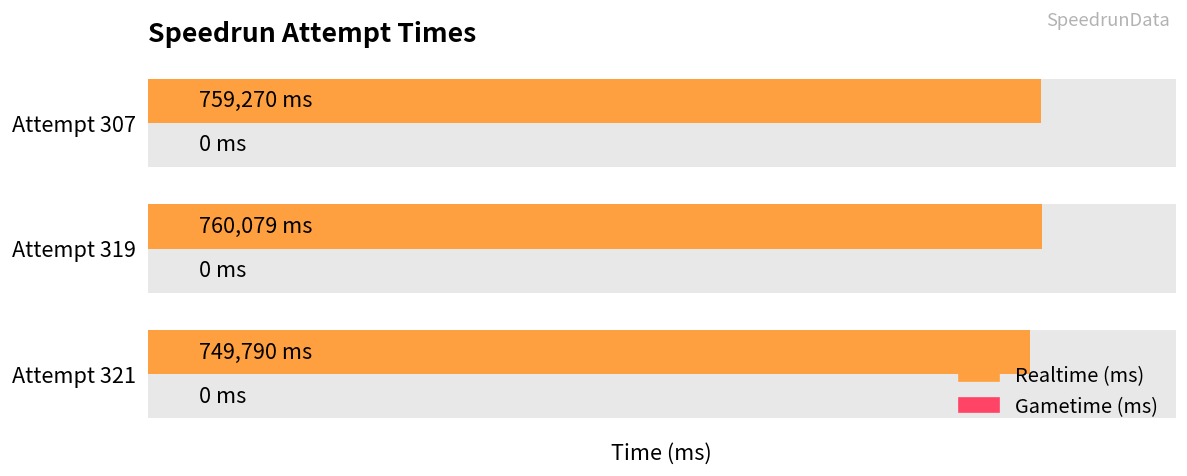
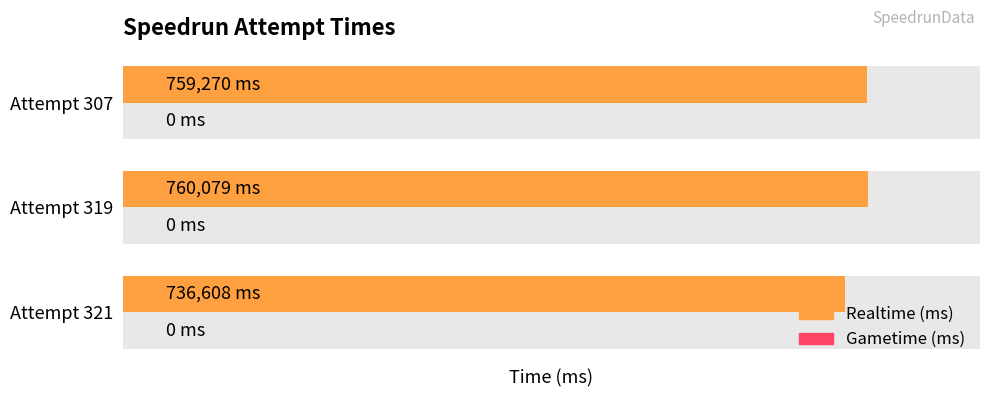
  {
    "Realtime (ms)": {
-     "Attempt 321": "749,790"
+     "Attempt 321": "736,608"
    }
  }
